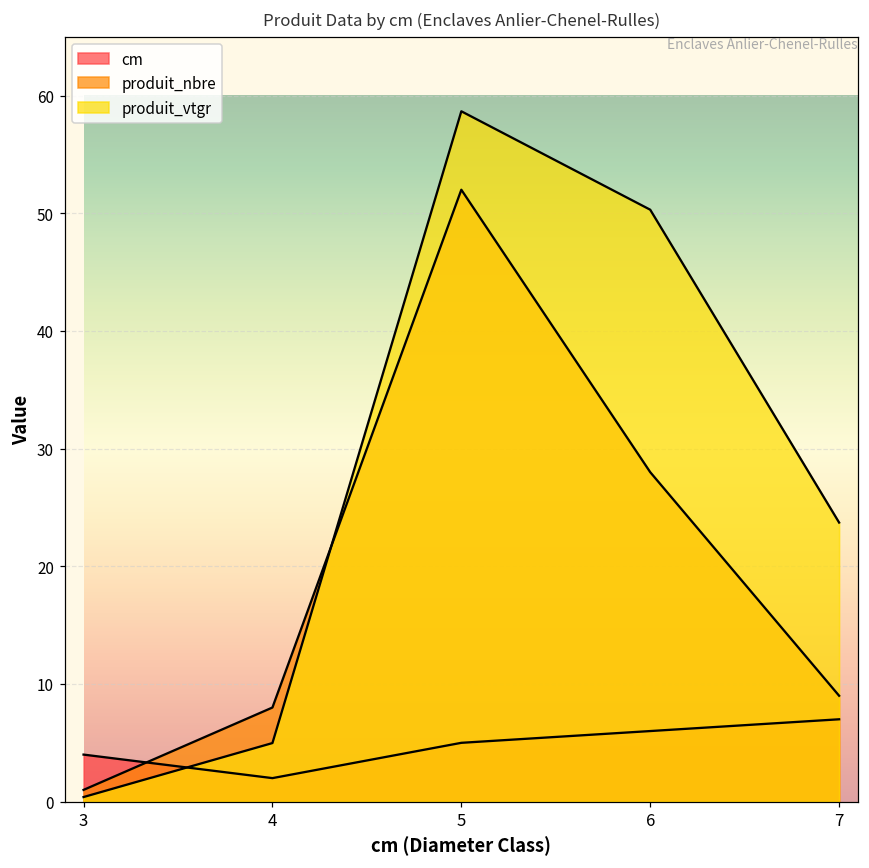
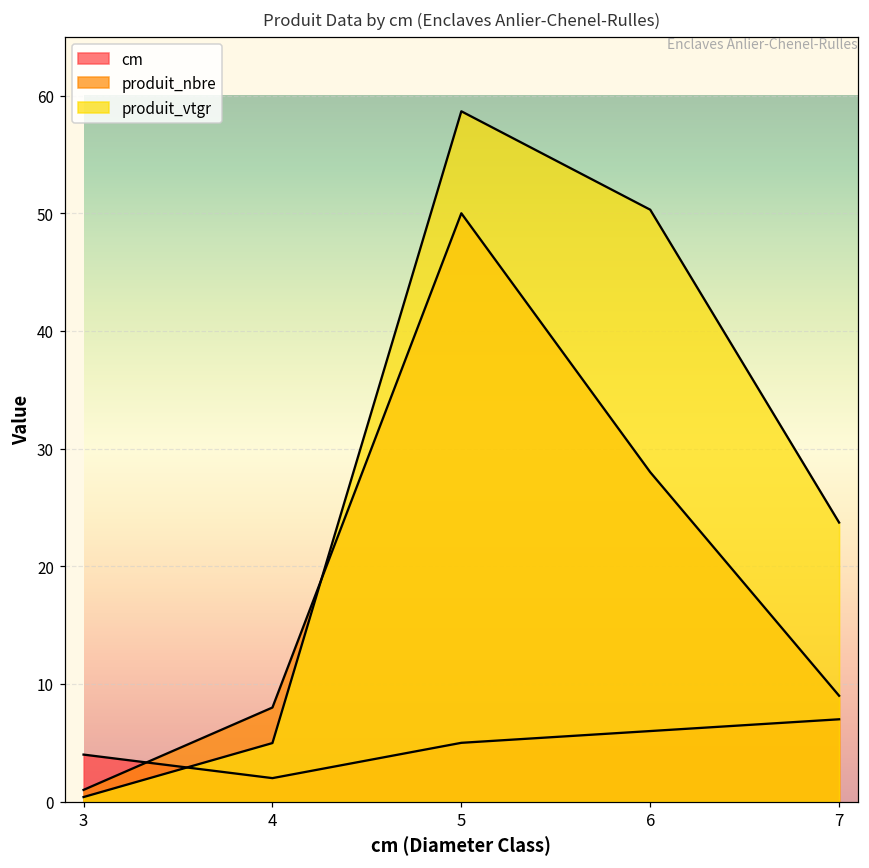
  {
    "cm": {
      "3": 4,
      "4": 2,
      "5": 5,
      "6": 6,
      "7": 7
    },
    "produit_nbre": {
      "3": 1,
      "4": 8,
-     "5": 52,
+     "5": 50,
      "6": 28,
      "7": 9
    },
    "produit_vtgr": {
      "3": 0.4,
      "4": 5,
      "5": 58.7,
      "6": 50.3,
      "7": 23.7
    }
  }
